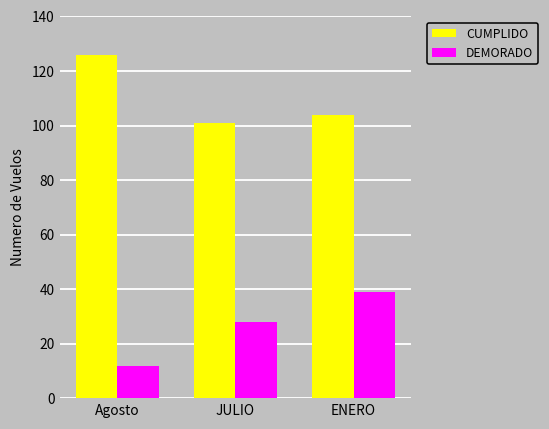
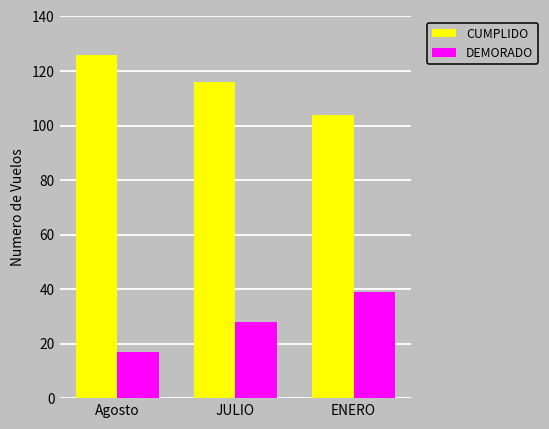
  {
    "CUMPLIDO": {
      "Agosto": 126,
-     "JULIO": 101,
+     "JULIO": 116,
      "ENERO": 104
    },
    "DEMORADO": {
-     "Agosto": 12,
+     "Agosto": 17,
      "JULIO": 28,
      "ENERO": 39
    }
  }
